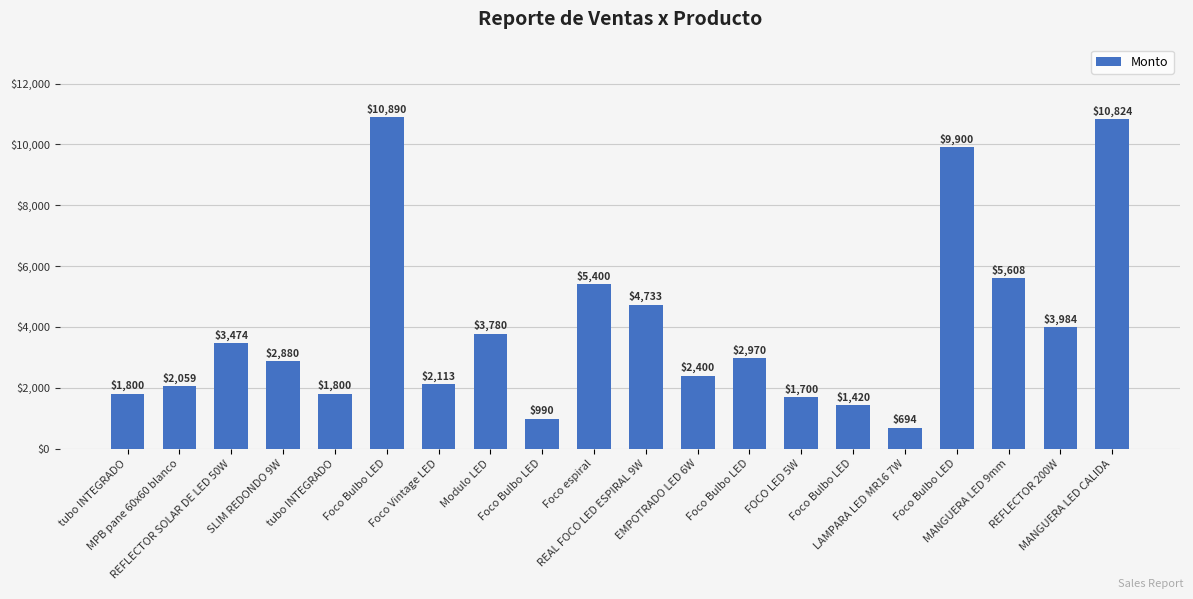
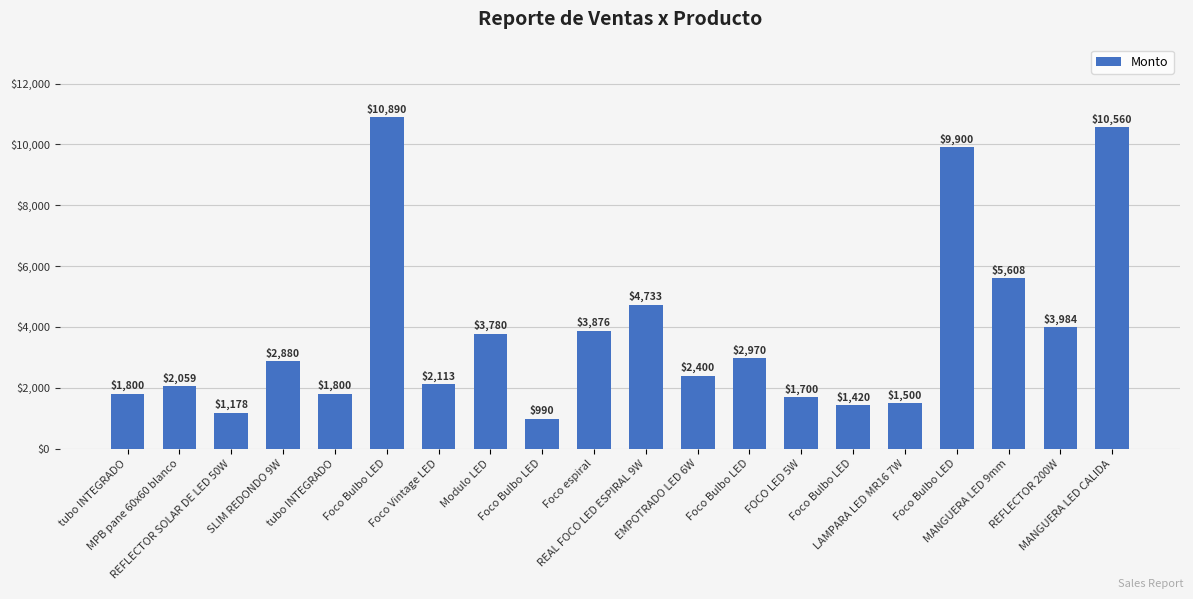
  {
    "MPB pane 60x60 blanco": "$2,059",
-   "REFLECTOR SOLAR DE LED 50W": "$3,474",
+   "REFLECTOR SOLAR DE LED 50W": "$1,178",
    "SLIM REDONDO 9W": "$2,880",
    "Foco Vintage LED": "$2,113",
    "Modulo LED": "$3,780",
-   "Foco espiral": "$5,400",
+   "Foco espiral": "$3,876",
    "REAL FOCO LED ESPIRAL 9W": "$4,733",
    "EMPOTRADO LED 6W": "$2,400",
    "FOCO LED 5W": "$1,700",
-   "LAMPARA LED MR16 7W": "$694",
+   "LAMPARA LED MR16 7W": "$1,500",
    "MANGUERA LED 9mm": "$5,608",
    "REFLECTOR 200W": "$3,984",
-   "MANGUERA LED CALIDA": "$10,824"
+   "MANGUERA LED CALIDA": "$10,560"
  }
